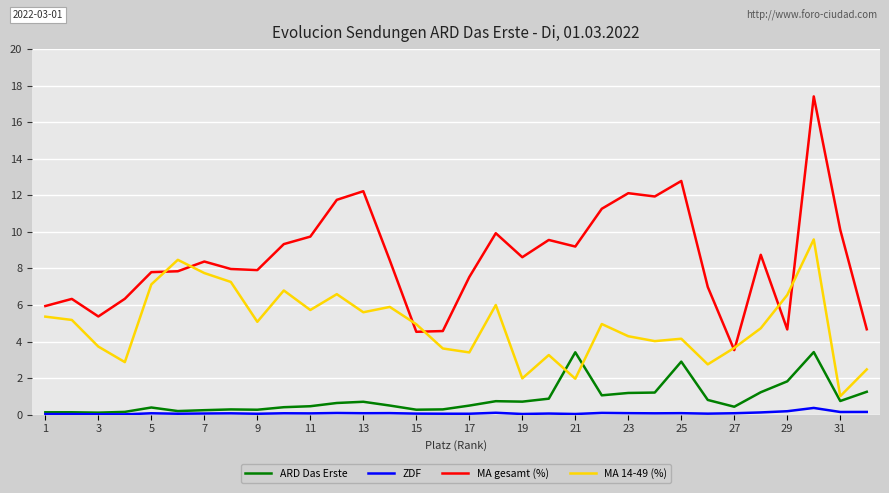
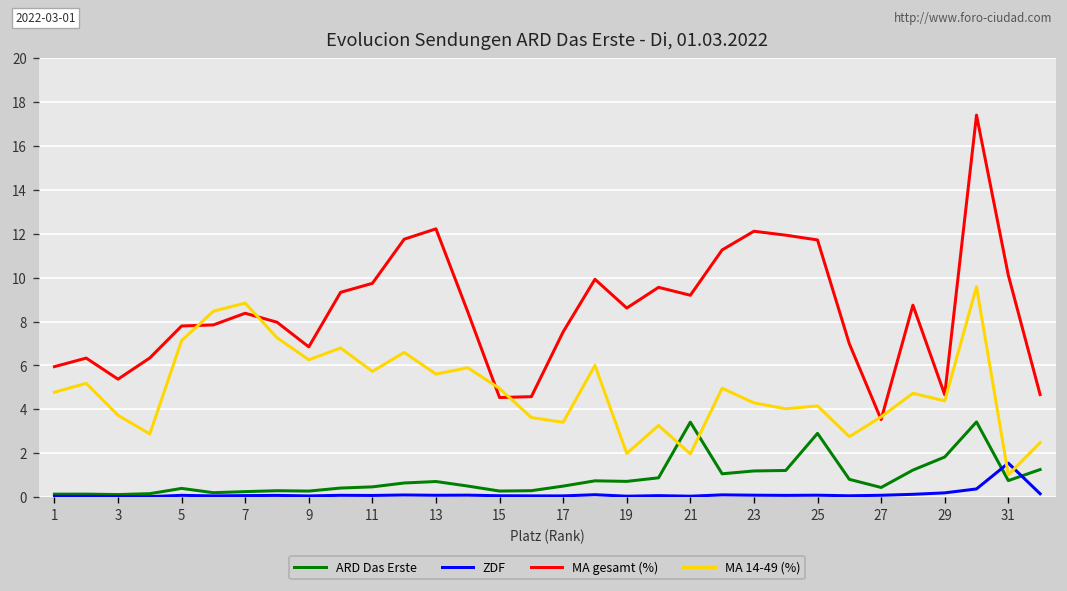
  {
    "ARD Das Erste": {
      "5": 0.4,
      "7": 0.2,
      "9": 0.3,
      "11": 0.5,
      "13": 0.7,
      "15": 0.3,
      "17": 0.5,
      "19": 0.7,
      "21": 3.4,
      "23": 1.2,
      "25": 2.9,
      "27": 0.4,
      "29": 1.8,
      "31": 0.7
    },
    "ZDF": {
      "5": 0.1,
      "7": 0.1,
      "9": 0.0,
      "11": 0.1,
      "13": 0.1,
      "15": 0.1,
      "17": 0.1,
      "19": 0.0,
      "21": 0.0,
      "23": 0.1,
      "25": 0.1,
      "27": 0.1,
      "29": 0.2,
-     "31": 0.1
+     "31": 1.5
    },
    "MA gesamt (%)": {
      "1": 5.9,
      "3": 5.4,
      "5": 7.8,
      "7": 8.4,
-     "9": 7.9,
+     "9": 6.8,
      "11": 9.7,
      "13": 12.2,
      "15": 4.5,
      "17": 7.5,
      "19": 8.6,
      "21": 9.2,
      "23": 12.1,
-     "25": 12.8,
+     "25": 11.7,
      "29": 4.7,
      "31": 10.1
    },
    "MA 14-49 (%)": {
-     "1": 5.4,
+     "1": 4.8,
      "3": 3.7,
      "5": 7.1,
-     "7": 7.7,
-     "9": 5.1,
+     "7": 8.8,
+     "9": 6.3,
      "11": 5.7,
      "13": 5.6,
      "15": 4.9,
      "17": 3.4,
      "19": 2.0,
      "21": 2.0,
      "23": 4.3,
      "25": 4.2,
-     "29": 6.6,
+     "29": 4.4,
      "31": 1.0
    }
  }
